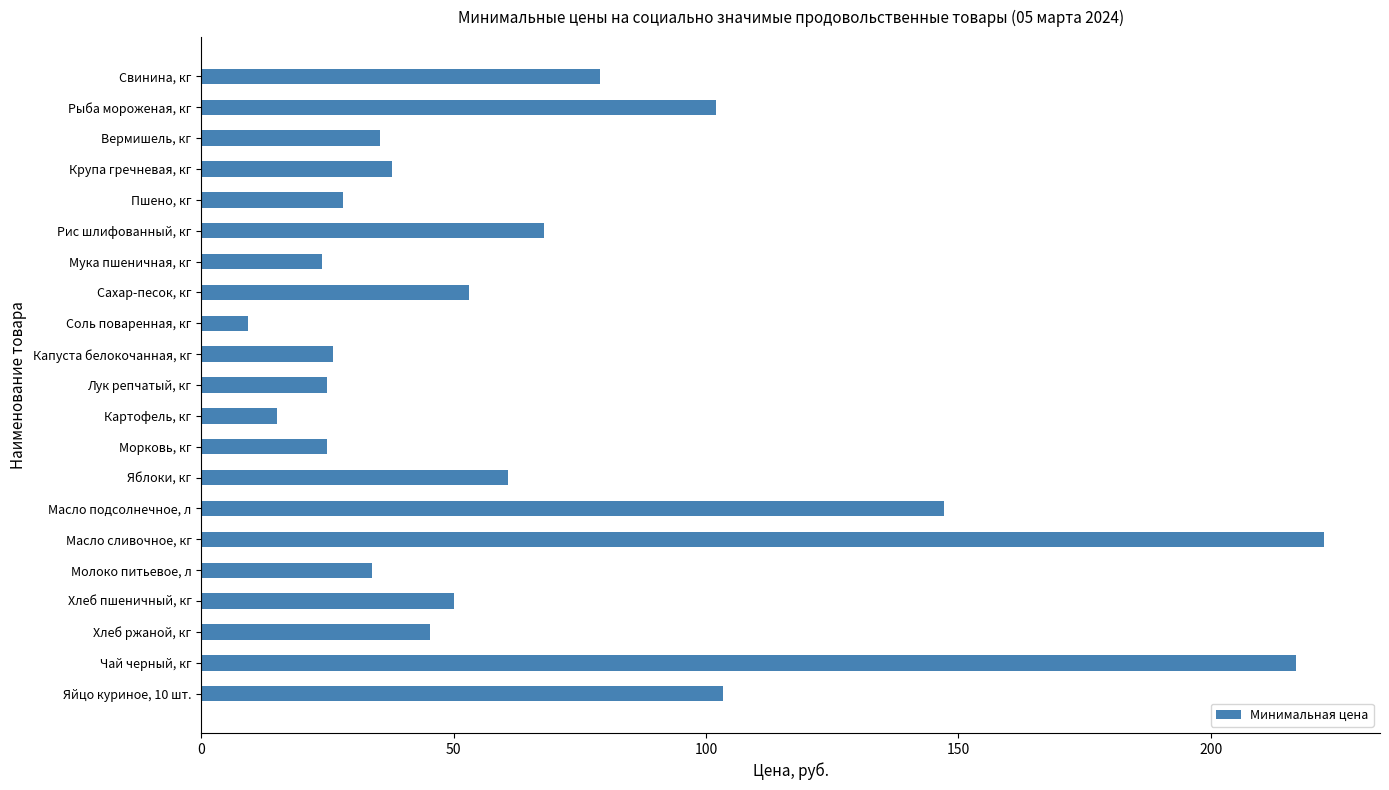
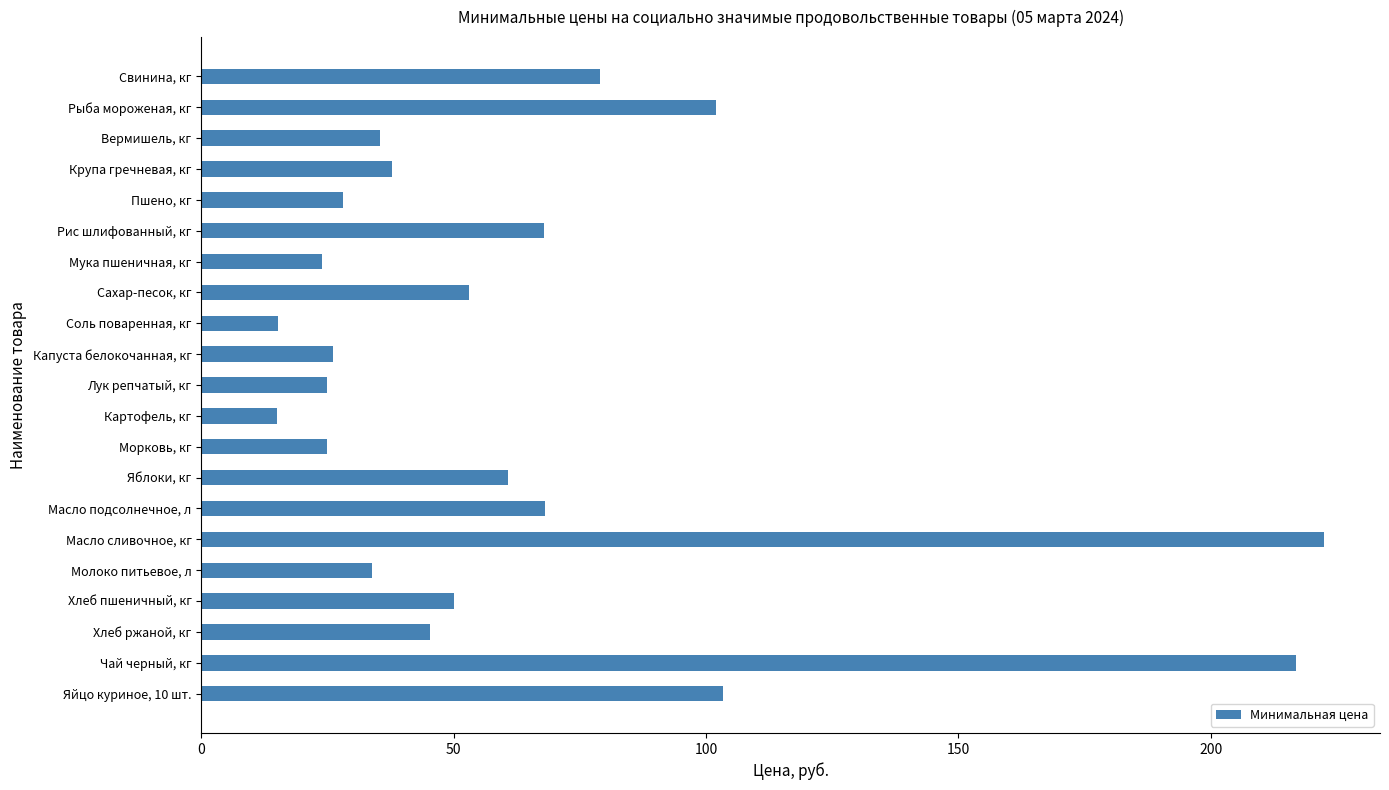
  {
    "Свинина, кг": 79,
    "Рыба мороженая, кг": 102,
    "Вермишель, кг": 35,
    "Крупа гречневая, кг": 38,
    "Пшено, кг": 28,
    "Рис шлифованный, кг": 68,
    "Мука пшеничная, кг": 24,
    "Сахар-песок, кг": 53,
-   "Соль поваренная, кг": 9,
+   "Соль поваренная, кг": 15,
    "Капуста белокочанная, кг": 26,
    "Лук репчатый, кг": 25,
    "Картофель, кг": 15,
    "Морковь, кг": 25,
    "Яблоки, кг": 61,
-   "Масло подсолнечное, л": 147,
+   "Масло подсолнечное, л": 68,
    "Масло сливочное, кг": 222,
    "Молоко питьевое, л": 34,
    "Хлеб пшеничный, кг": 50,
    "Хлеб ржаной, кг": 45,
    "Чай черный, кг": 217,
    "Яйцо куриное, 10 шт.": 103
  }
